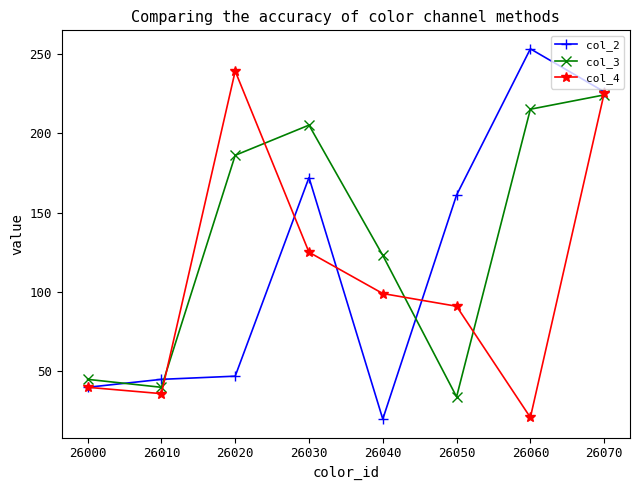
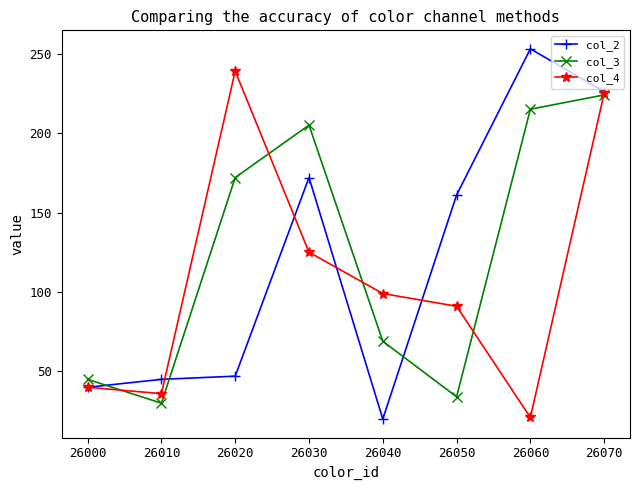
  {
    "col_2": {
      "26010": 45,
      "26020": 47,
      "26030": 172,
      "26040": 20,
      "26050": 161,
      "26060": 253
    },
    "col_3": {
      "26000": 45,
-     "26010": 40,
-     "26020": 186,
+     "26010": 30,
+     "26020": 172,
      "26030": 205,
-     "26040": 123,
+     "26040": 69,
      "26050": 34,
      "26060": 215
    },
    "col_4": {
      "26010": 36,
      "26020": 239,
      "26030": 125,
      "26040": 99,
      "26050": 91,
      "26060": 21
    }
  }
